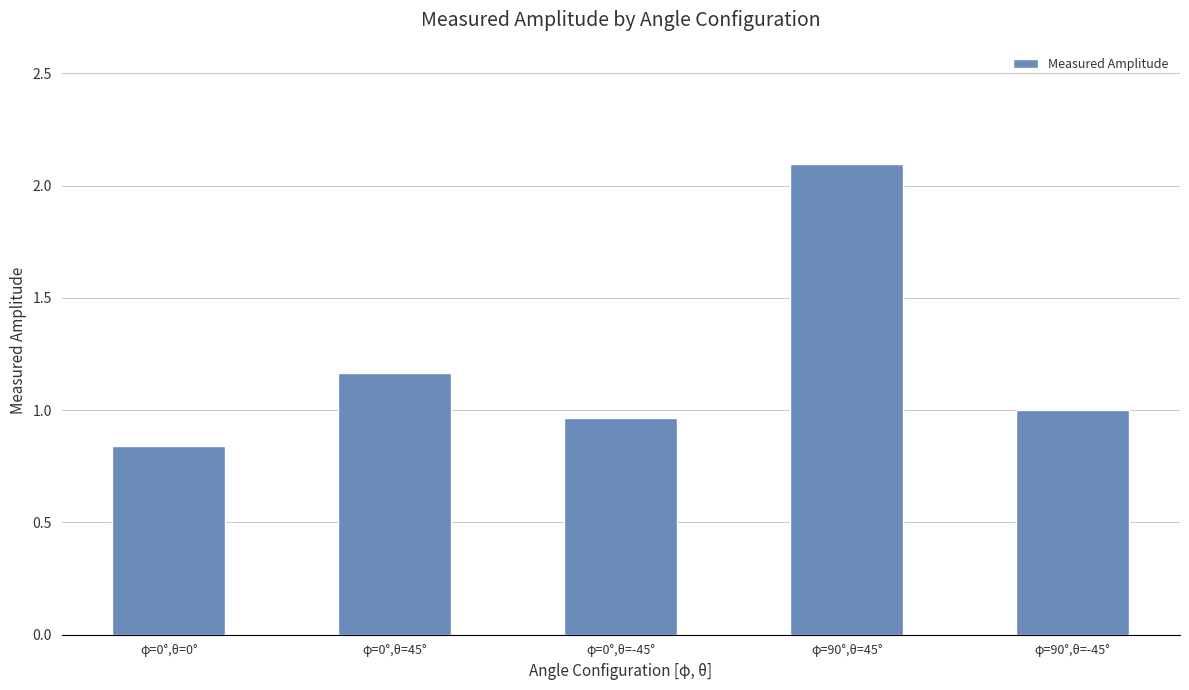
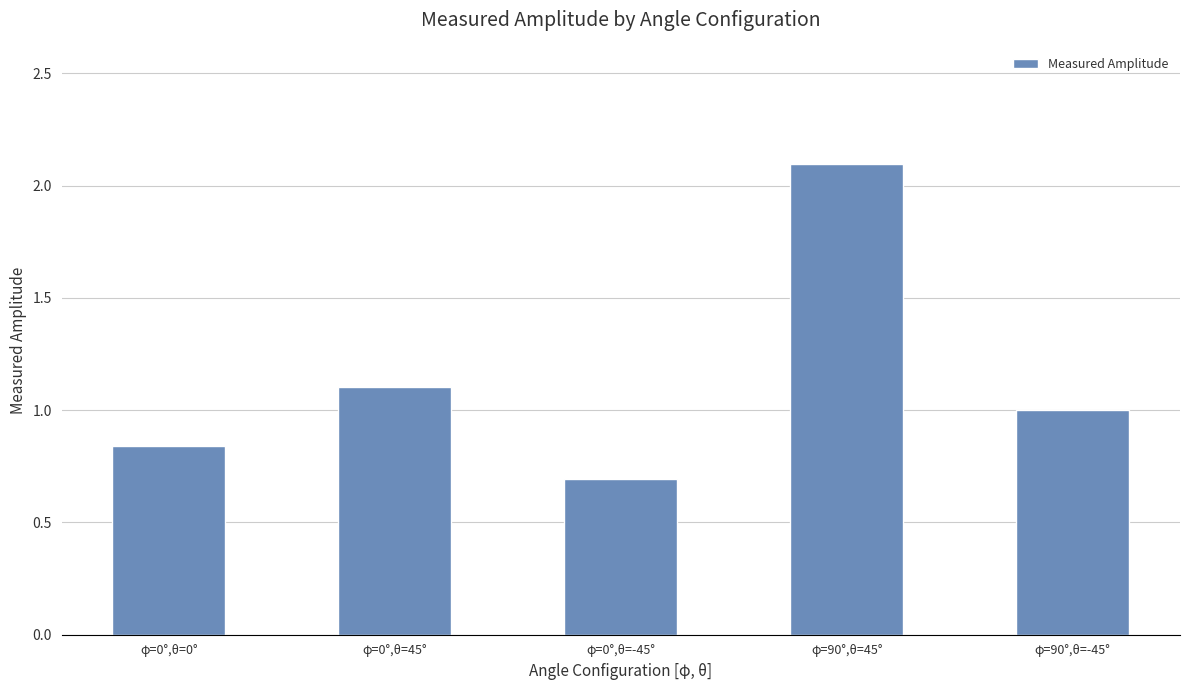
  {
    "φ=0°,θ=0°": 0.84,
-   "φ=0°,θ=45°": 1.17,
-   "φ=0°,θ=-45°": 0.96,
+   "φ=0°,θ=45°": 1.10,
+   "φ=0°,θ=-45°": 0.69,
    "φ=90°,θ=45°": 2.10,
    "φ=90°,θ=-45°": 1.00
  }
